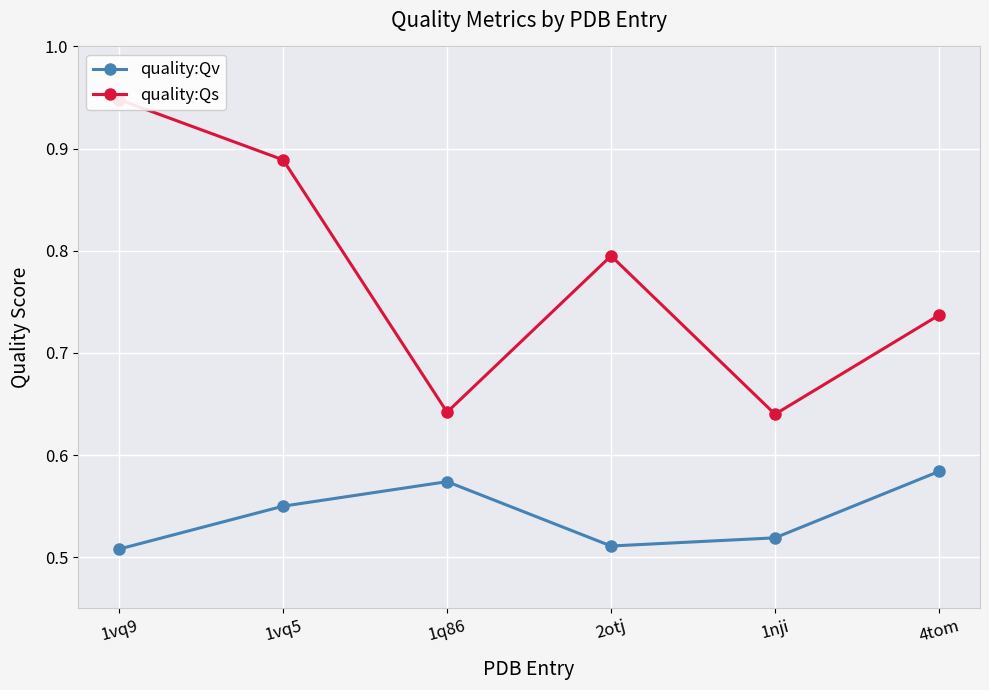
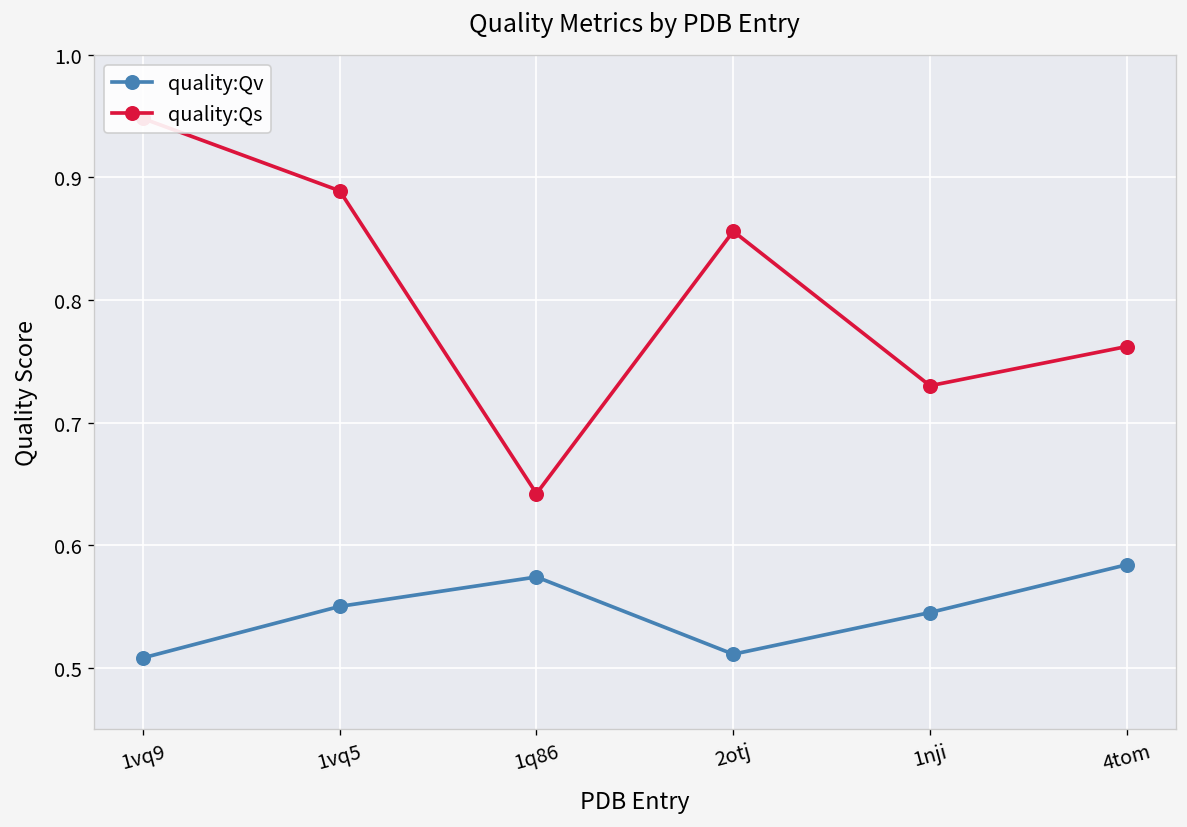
  {
    "quality:Qv": {
      "1vq9": 0.508,
      "1vq5": 0.550,
      "1q86": 0.574,
      "2otj": 0.511,
-     "1nji": 0.519,
+     "1nji": 0.545,
      "4tom": 0.584
    },
    "quality:Qs": {
      "1vq5": 0.889,
      "1q86": 0.642,
-     "2otj": 0.795,
-     "1nji": 0.64,
-     "4tom": 0.737
+     "2otj": 0.856,
+     "1nji": 0.73,
+     "4tom": 0.762
    }
  }
